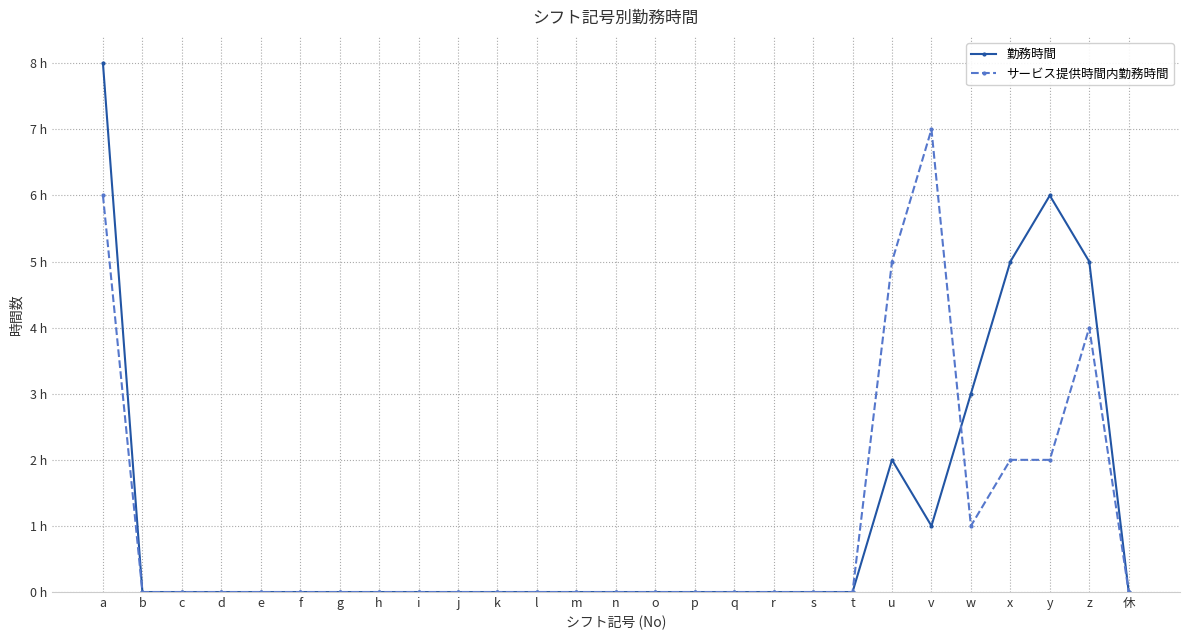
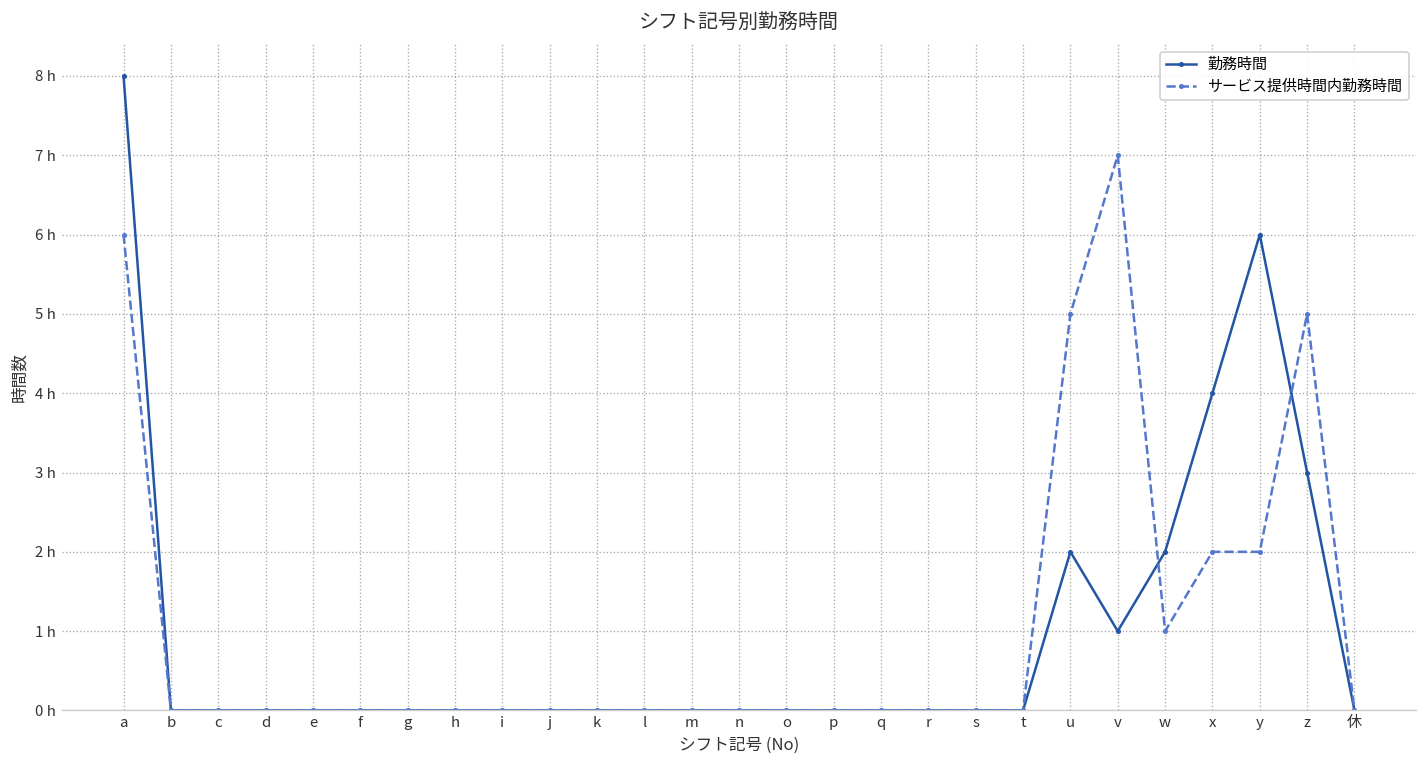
  {
    "勤務時間": {
      "a": "8 h",
      "u": "2 h",
      "v": "1 h",
-     "w": "3 h",
-     "x": "5 h",
+     "w": "2 h",
+     "x": "4 h",
      "y": "6 h",
-     "z": "5 h"
+     "z": "3 h"
    },
    "サービス提供時間内勤務時間": {
      "a": "6 h",
      "u": "5 h",
      "v": "7 h",
      "w": "1 h",
      "x": "2 h",
      "y": "2 h",
-     "z": "4 h"
+     "z": "5 h"
    }
  }
